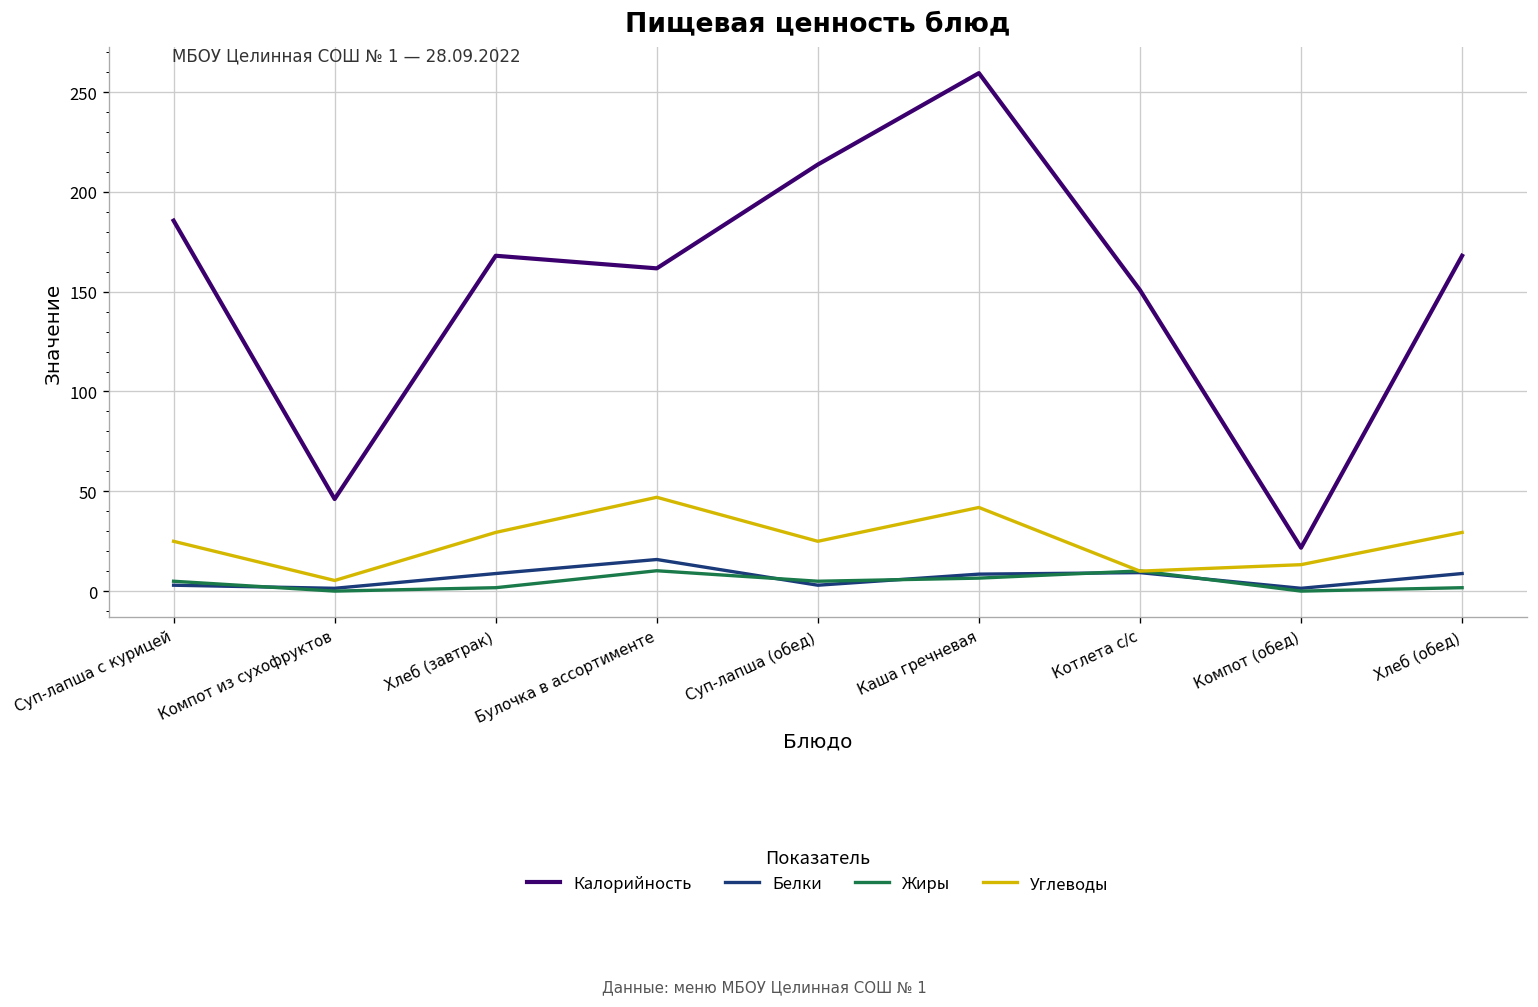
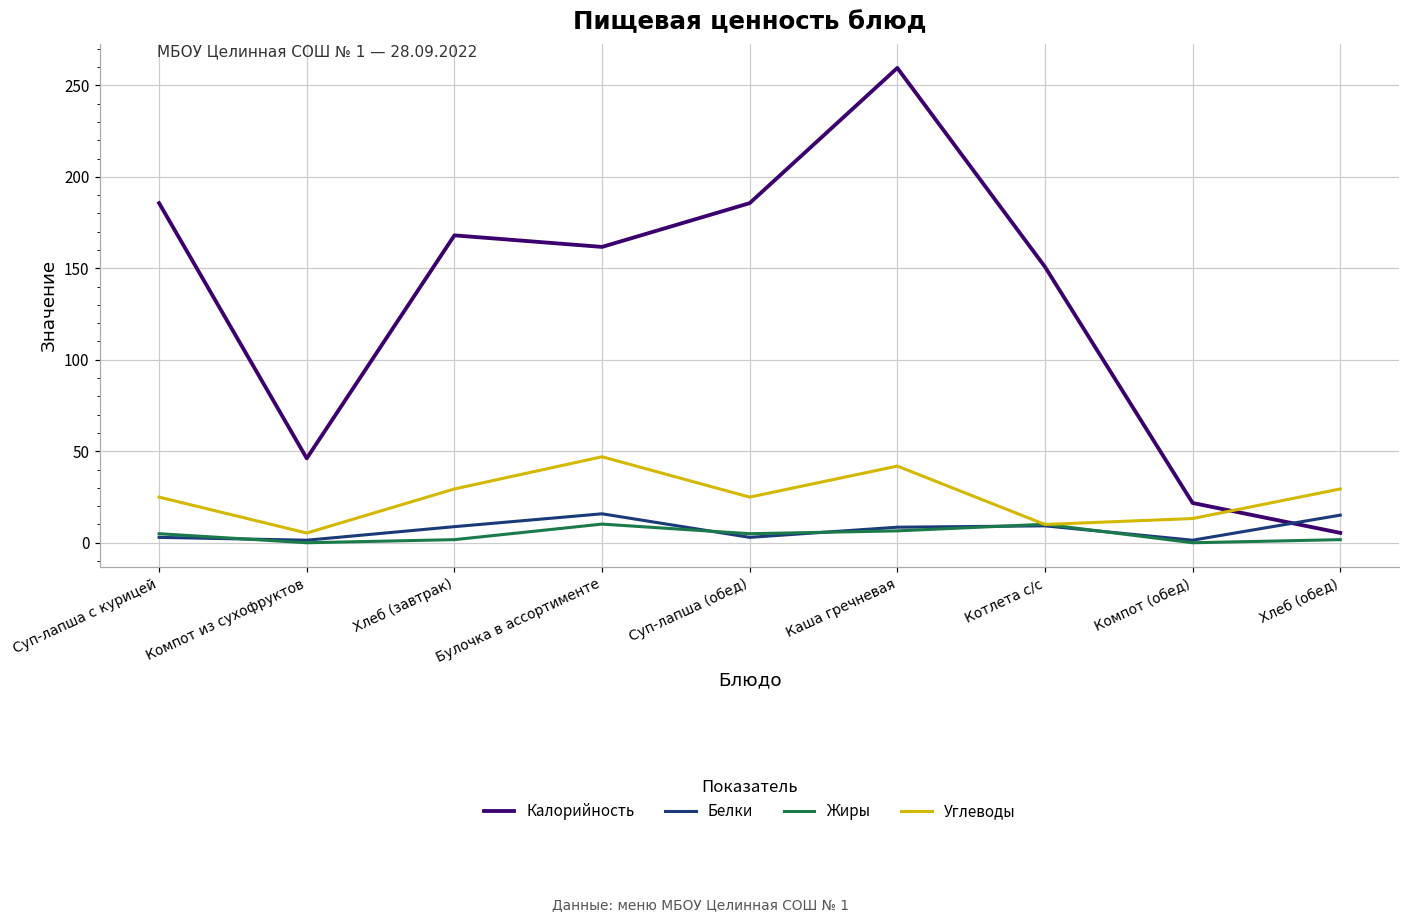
  {
    "Калорийность": {
      "Суп-лапша с курицей": 186,
      "Компот из сухофруктов": 46,
      "Хлеб (завтрак)": 168,
      "Булочка в ассортименте": 162,
-     "Суп-лапша (обед)": 214,
+     "Суп-лапша (обед)": 186,
      "Каша гречневая": 260,
      "Котлета с/с": 151,
      "Компот (обед)": 22,
-     "Хлеб (обед)": 168
+     "Хлеб (обед)": 5
    },
    "Белки": {
      "Суп-лапша с курицей": 3,
      "Хлеб (завтрак)": 9,
      "Булочка в ассортименте": 16,
      "Суп-лапша (обед)": 3,
      "Каша гречневая": 9,
-     "Хлеб (обед)": 9
+     "Хлеб (обед)": 15
    },
    "Жиры": {
      "Суп-лапша с курицей": 5,
      "Хлеб (завтрак)": 2,
      "Булочка в ассортименте": 10,
      "Суп-лапша (обед)": 5,
      "Каша гречневая": 7,
      "Хлеб (обед)": 2
    },
    "Углеводы": {
      "Суп-лапша с курицей": 25,
      "Компот из сухофруктов": 5,
      "Хлеб (завтрак)": 29,
      "Булочка в ассортименте": 47,
      "Суп-лапша (обед)": 25,
      "Каша гречневая": 42,
      "Компот (обед)": 13,
      "Хлеб (обед)": 29
    }
  }
